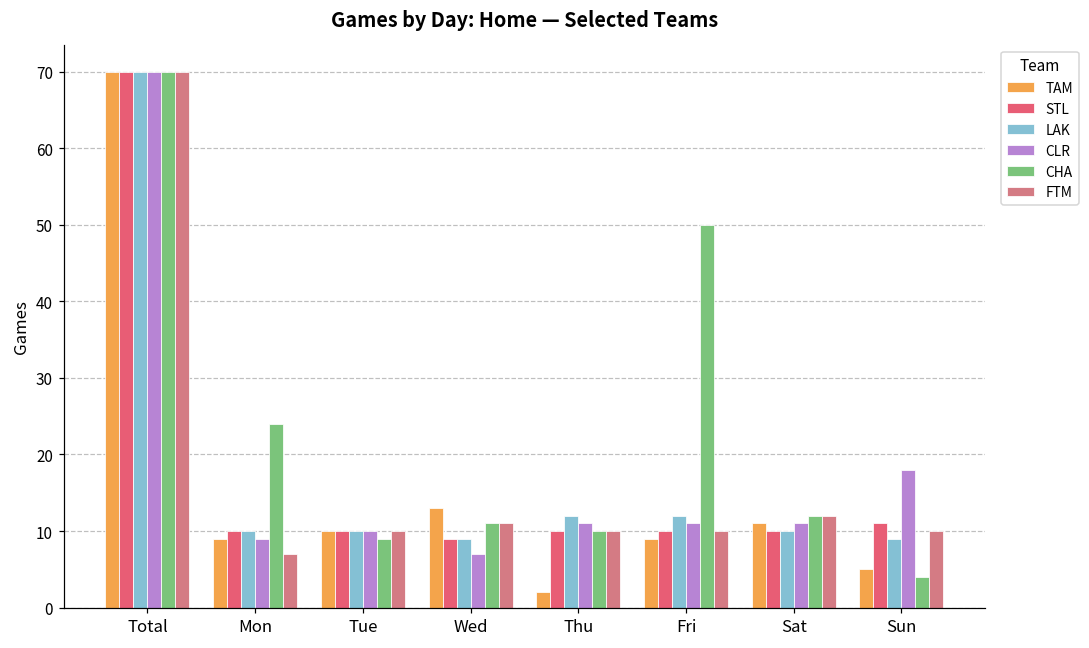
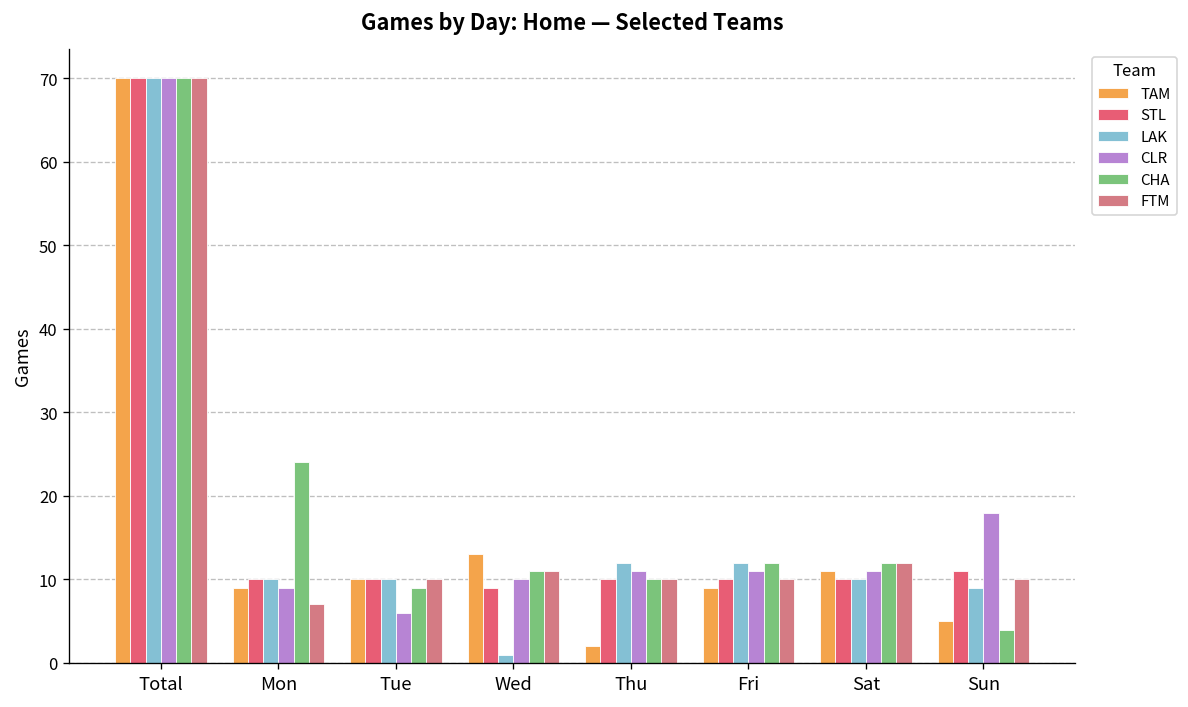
  {
    "TAM": {
      "Total": 70,
      "Mon": 9,
      "Tue": 10,
      "Wed": 13,
      "Thu": 2,
      "Fri": 9,
      "Sat": 11,
      "Sun": 5
    },
    "LAK": {
      "Total": 70,
      "Mon": 10,
      "Tue": 10,
-     "Wed": 9,
+     "Wed": 1,
      "Thu": 12,
      "Fri": 12,
      "Sat": 10,
      "Sun": 9
    },
    "CLR": {
      "Total": 70,
      "Mon": 9,
-     "Tue": 10,
-     "Wed": 7,
+     "Tue": 6,
+     "Wed": 10,
      "Thu": 11,
      "Fri": 11,
      "Sat": 11,
      "Sun": 18
    },
    "CHA": {
      "Total": 70,
      "Mon": 24,
      "Tue": 9,
      "Wed": 11,
      "Thu": 10,
-     "Fri": 50,
+     "Fri": 12,
      "Sat": 12,
      "Sun": 4
    }
  }
